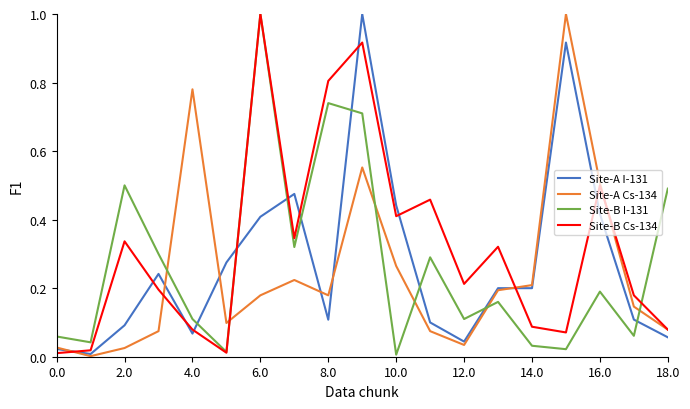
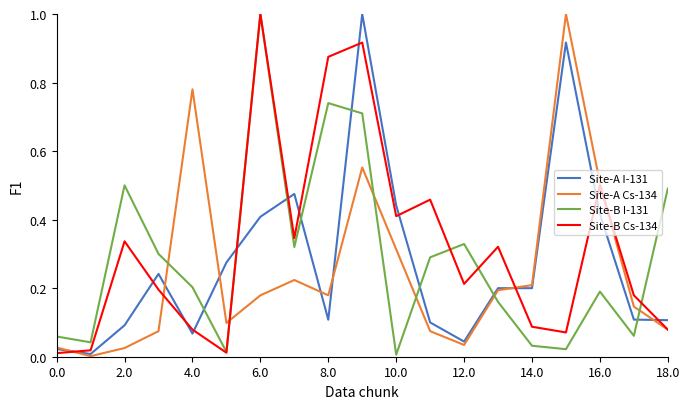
  {
    "Site-A I-131": {
      "2.0": 0.09,
      "4.0": 0.07,
      "6.0": 0.41,
      "8.0": 0.11,
      "10.0": 0.44,
      "12.0": 0.04,
      "14.0": 0.20,
-     "18.0": 0.06
+     "18.0": 0.11
    },
    "Site-A Cs-134": {
      "2.0": 0.03,
      "4.0": 0.78,
      "6.0": 0.18,
      "8.0": 0.18,
-     "10.0": 0.26,
+     "10.0": 0.31,
      "12.0": 0.03,
      "14.0": 0.21
    },
    "Site-B I-131": {
      "0.0": 0.06,
      "2.0": 0.50,
-     "4.0": 0.11,
+     "4.0": 0.20,
      "8.0": 0.74,
      "10.0": 0.01,
-     "12.0": 0.11,
+     "12.0": 0.33,
      "14.0": 0.03,
      "16.0": 0.19,
      "18.0": 0.49
    },
    "Site-B Cs-134": {
      "0.0": 0.01,
      "2.0": 0.34,
      "4.0": 0.08,
-     "8.0": 0.80,
+     "8.0": 0.88,
      "10.0": 0.41,
      "12.0": 0.21,
      "14.0": 0.09
    }
  }
